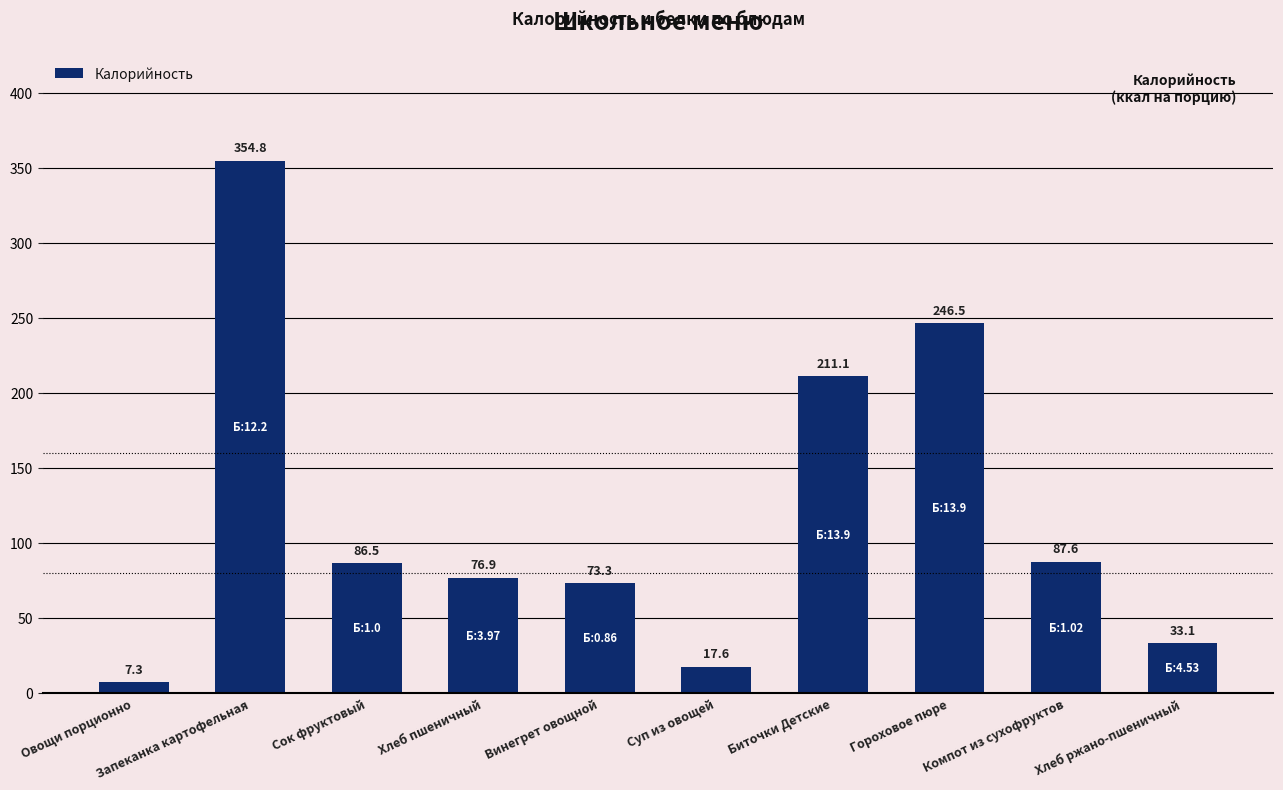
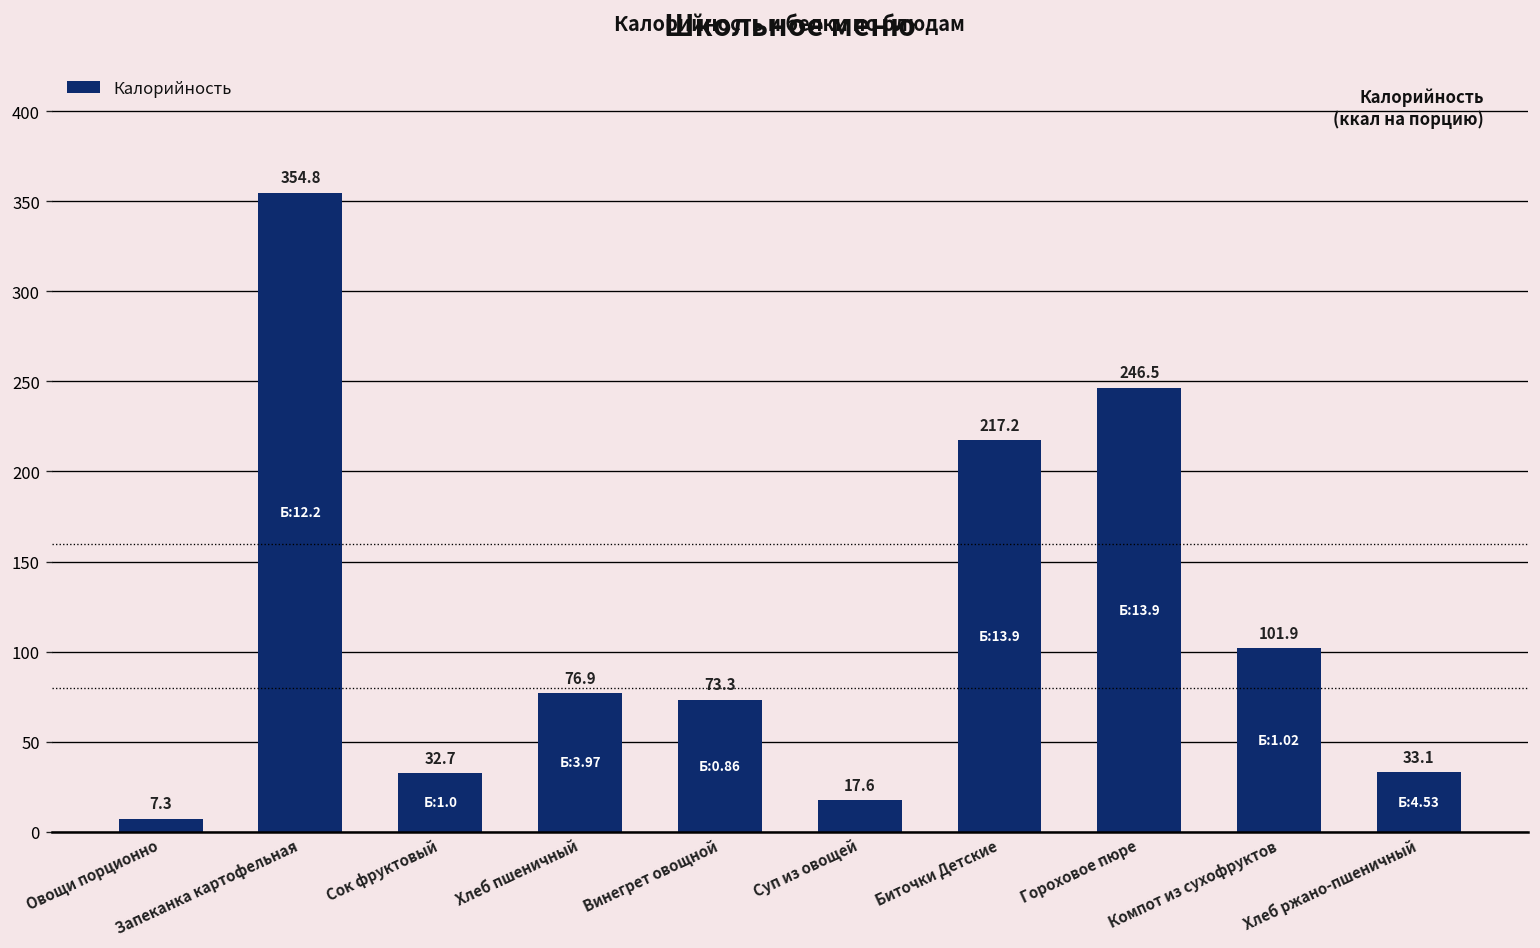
  {
    "Овощи порционно": 7.3,
    "Запеканка картофельная": 354.8,
-   "Сок фруктовый": 86.5,
+   "Сок фруктовый": 32.7,
    "Хлеб пшеничный": 76.9,
    "Винегрет овощной": 73.3,
    "Суп из овощей": 17.6,
-   "Биточки Детские": 211.1,
+   "Биточки Детские": 217.2,
    "Гороховое пюре": 246.5,
-   "Компот из сухофруктов": 87.6,
+   "Компот из сухофруктов": 101.9,
    "Хлеб ржано-пшеничный": 33.1
  }
